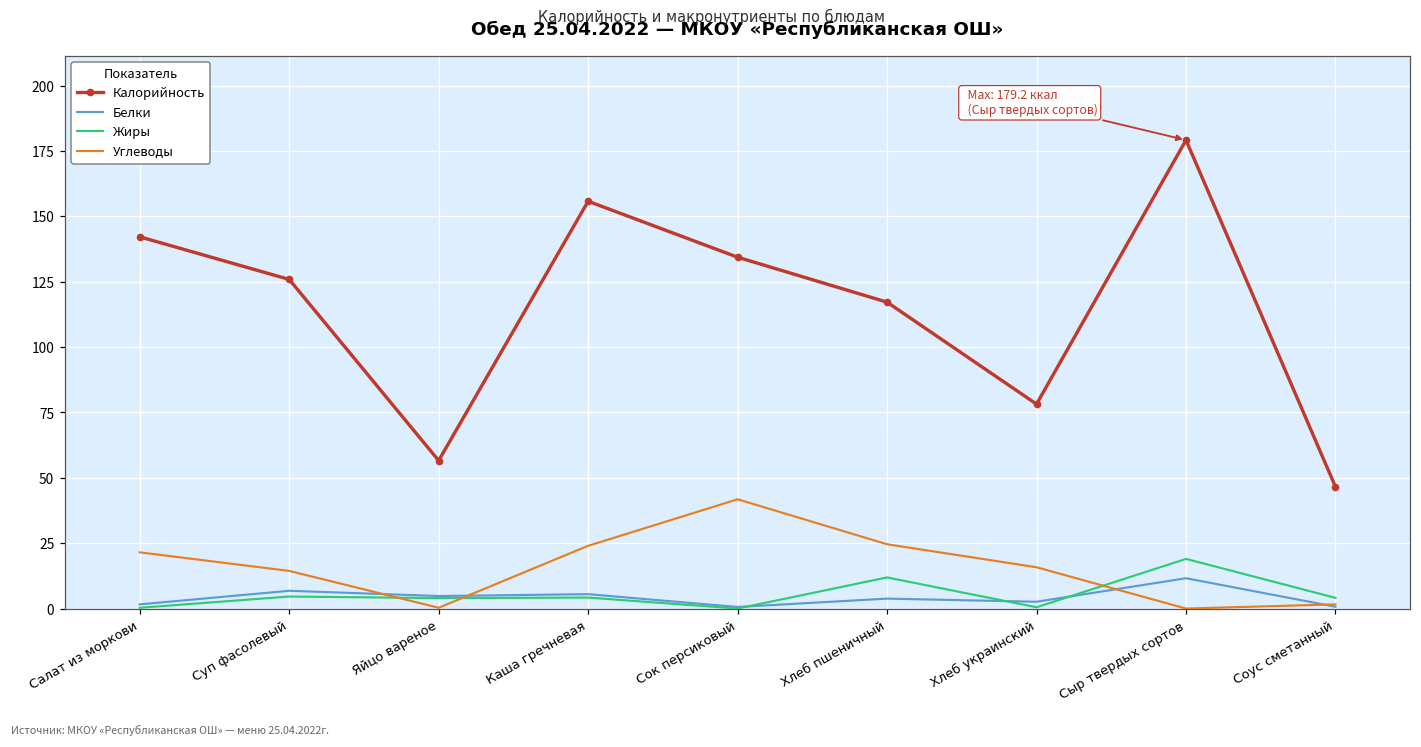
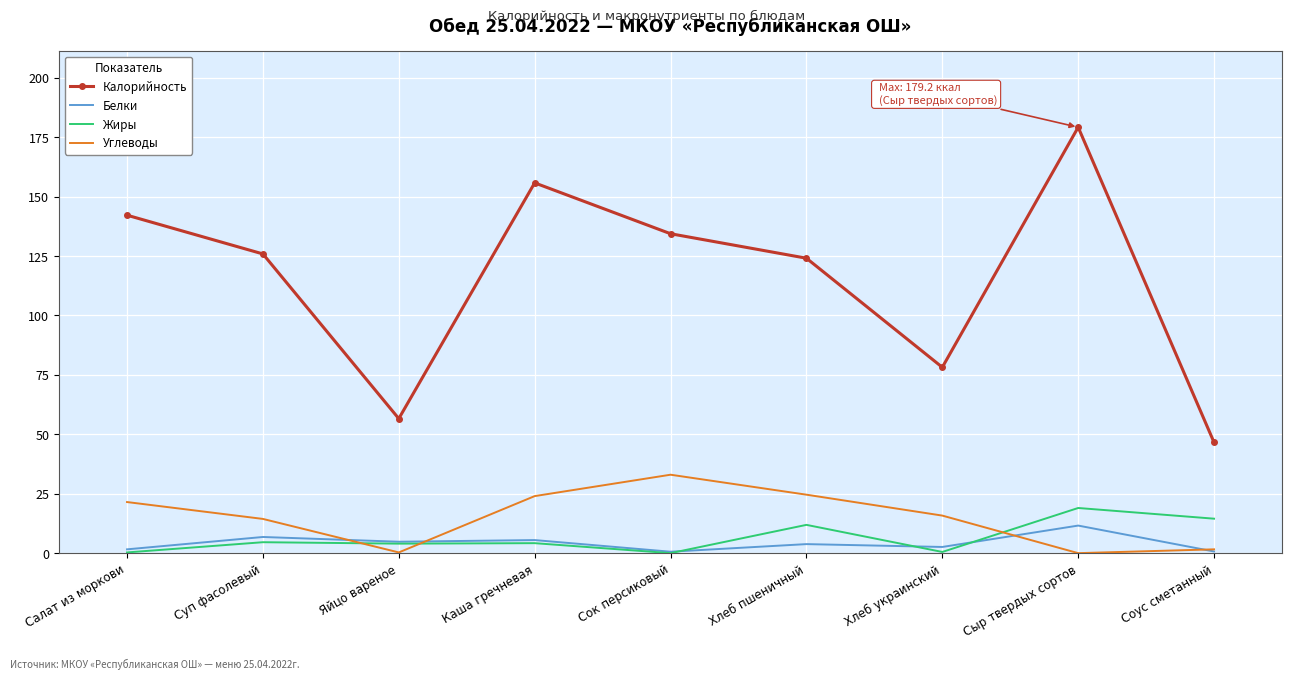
  {
    "Калорийность": {
      "Салат из моркови": 142,
      "Суп фасолевый": 126,
      "Яйцо вареное": 57,
      "Каша гречневая": 156,
      "Сок персиковый": 134,
-     "Хлеб пшеничный": 117,
+     "Хлеб пшеничный": 124,
      "Хлеб украинский": 78,
      "Соус сметанный": 47
    },
    "Белки": {
      "Салат из моркови": 2,
      "Суп фасолевый": 7,
      "Каша гречневая": 6,
      "Хлеб пшеничный": 4,
      "Хлеб украинский": 3,
      "Сыр твердых сортов": 12
    },
    "Жиры": {
      "Салат из моркови": 0,
      "Суп фасолевый": 5,
      "Каша гречневая": 4,
      "Хлеб пшеничный": 12,
      "Хлеб украинский": 1,
      "Сыр твердых сортов": 19,
-     "Соус сметанный": 4
+     "Соус сметанный": 15
    },
    "Углеводы": {
      "Салат из моркови": 22,
      "Суп фасолевый": 14,
      "Яйцо вареное": 0,
      "Каша гречневая": 24,
-     "Сок персиковый": 42,
+     "Сок персиковый": 33,
      "Хлеб пшеничный": 25,
      "Хлеб украинский": 16,
      "Сыр твердых сортов": 0
    }
  }
